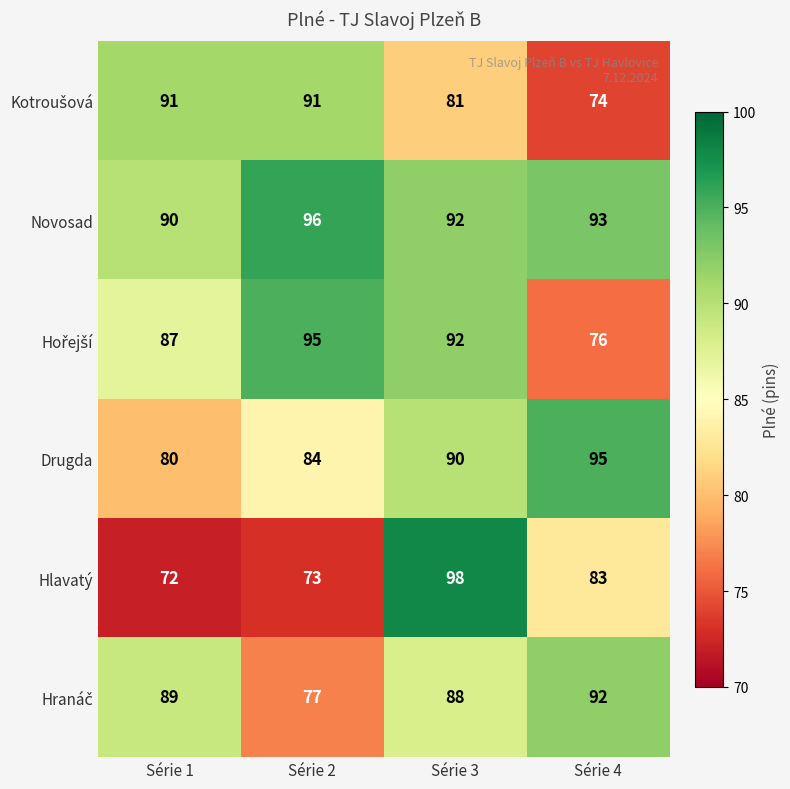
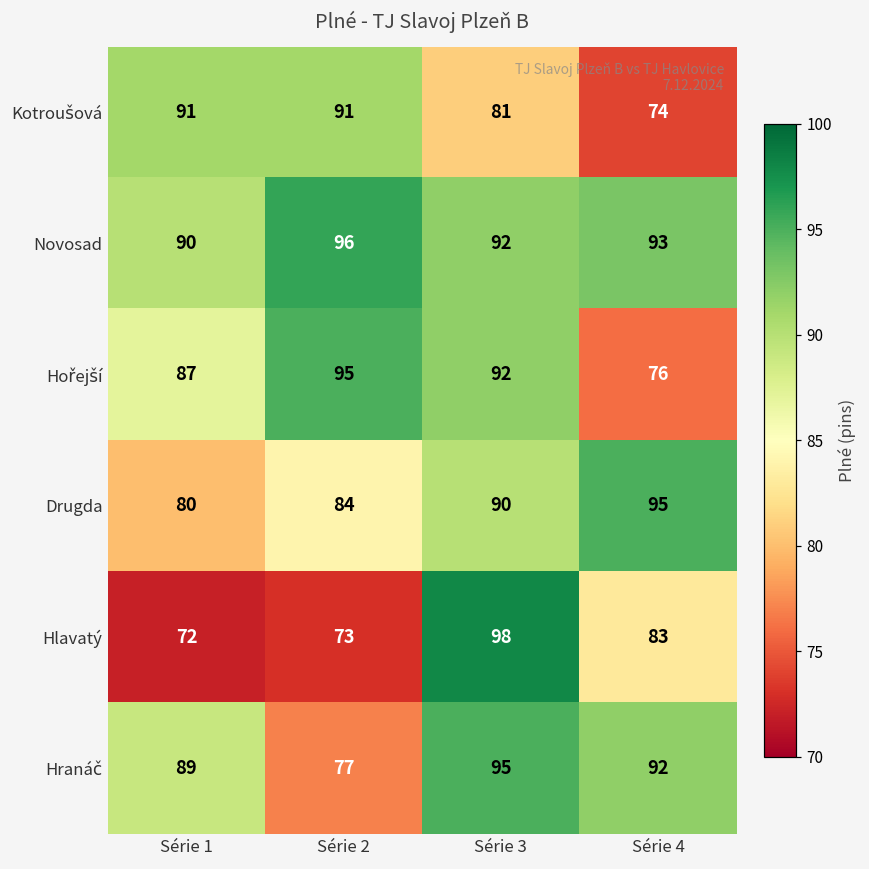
  {
    "Kotroušová": {
      "Série 1": 91,
      "Série 2": 91,
      "Série 3": 81
    },
    "Novosad": {
      "Série 1": 90,
      "Série 2": 96,
      "Série 3": 92,
      "Série 4": 93
    },
    "Hořejší": {
      "Série 1": 87,
      "Série 2": 95,
      "Série 3": 92,
      "Série 4": 76
    },
    "Drugda": {
      "Série 1": 80,
      "Série 2": 84,
      "Série 3": 90,
      "Série 4": 95
    },
    "Hlavatý": {
      "Série 1": 72,
      "Série 2": 73,
      "Série 3": 98,
      "Série 4": 83
    },
    "Hranáč": {
      "Série 1": 89,
      "Série 2": 77,
-     "Série 3": 88,
+     "Série 3": 95,
      "Série 4": 92
    }
  }
